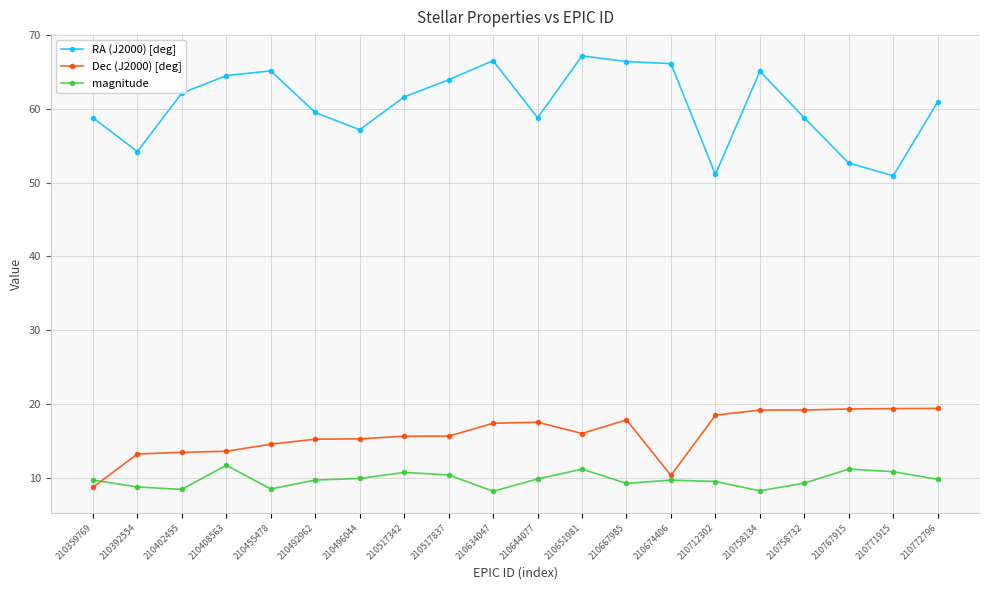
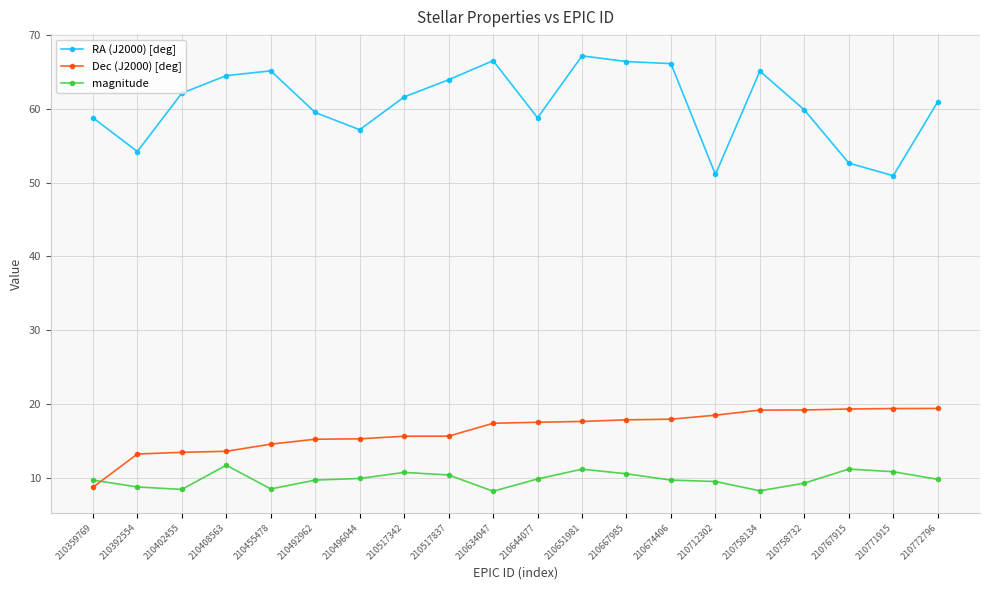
  {
    "RA (J2000) [deg]": {
      "210359769": 59,
      "210392554": 54,
      "210402455": 62,
      "210408563": 64,
      "210455478": 65,
      "210492962": 59,
      "210496044": 57,
      "210517342": 62,
      "210517837": 64,
      "210634047": 66,
      "210644077": 59,
      "210651981": 67,
      "210667985": 66,
      "210674406": 66,
      "210712302": 51,
      "210758134": 65,
-     "210758732": 59,
+     "210758732": 60,
      "210767915": 53,
      "210771915": 51,
      "210772796": 61
    },
    "Dec (J2000) [deg]": {
      "210359769": 9,
      "210392554": 13,
      "210402455": 14,
      "210408563": 14,
      "210455478": 15,
      "210492962": 15,
      "210496044": 15,
      "210517342": 16,
      "210517837": 16,
      "210634047": 17,
      "210644077": 18,
-     "210651981": 16,
+     "210651981": 18,
      "210667985": 18,
-     "210674406": 10,
+     "210674406": 18,
      "210712302": 19,
      "210758134": 19,
      "210758732": 19,
      "210767915": 19,
      "210771915": 19,
      "210772796": 19
    },
    "magnitude": {
      "210359769": 10,
      "210392554": 9,
      "210402455": 9,
      "210408563": 12,
      "210455478": 9,
      "210492962": 10,
      "210496044": 10,
      "210517342": 11,
      "210517837": 10,
      "210634047": 8,
      "210644077": 10,
      "210651981": 11,
-     "210667985": 9,
+     "210667985": 11,
      "210674406": 10,
      "210712302": 10,
      "210758134": 8,
      "210758732": 9,
      "210767915": 11,
      "210771915": 11,
      "210772796": 10
    }
  }
